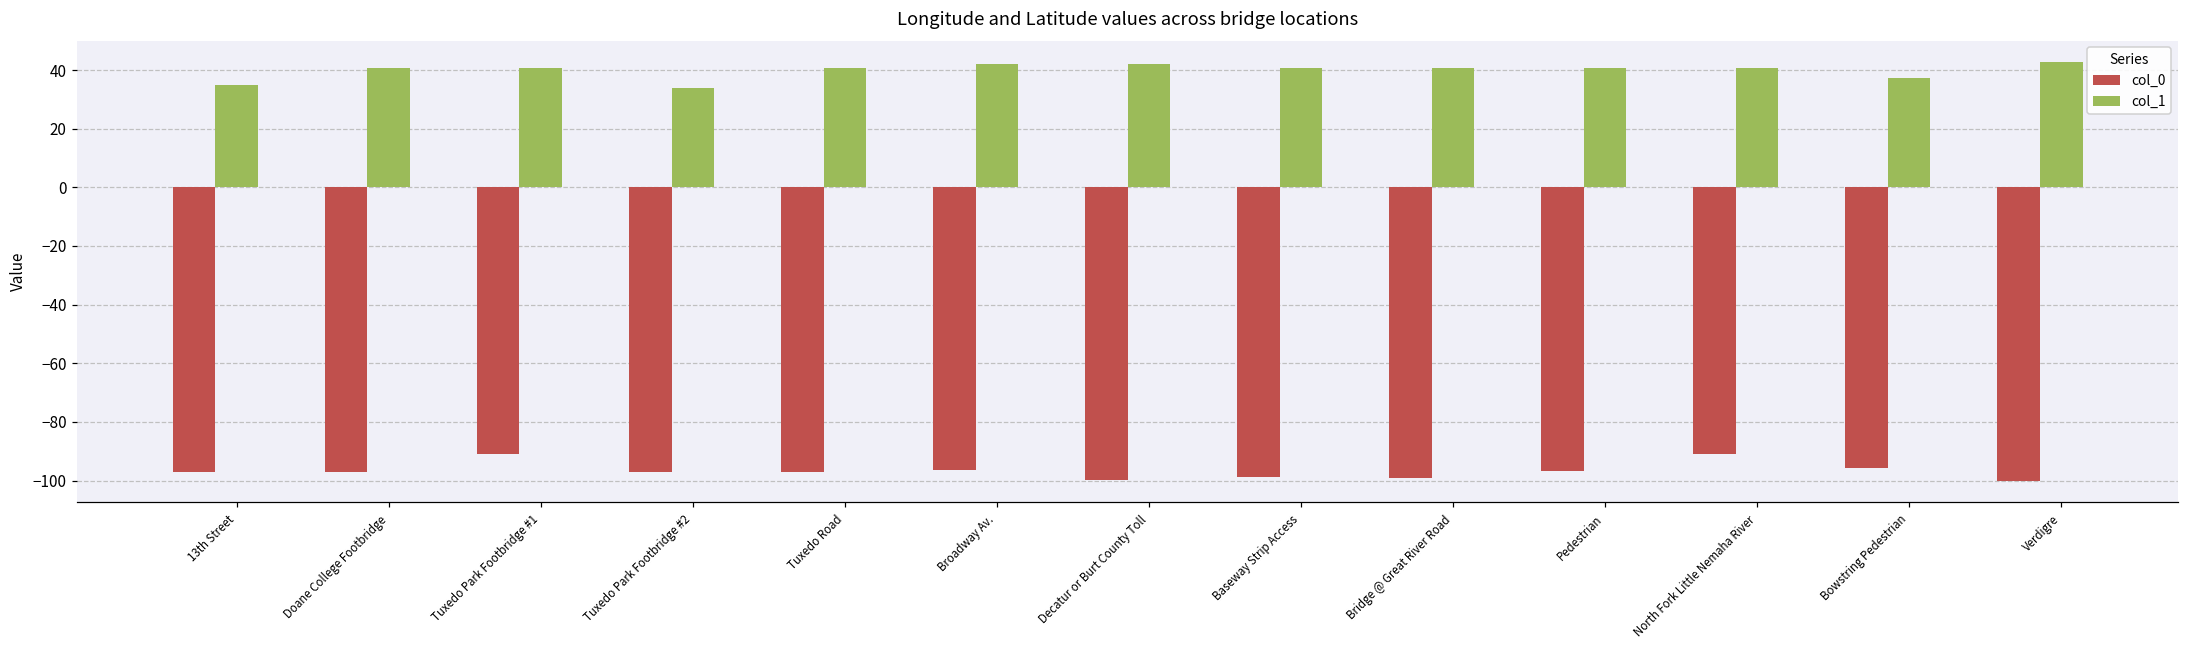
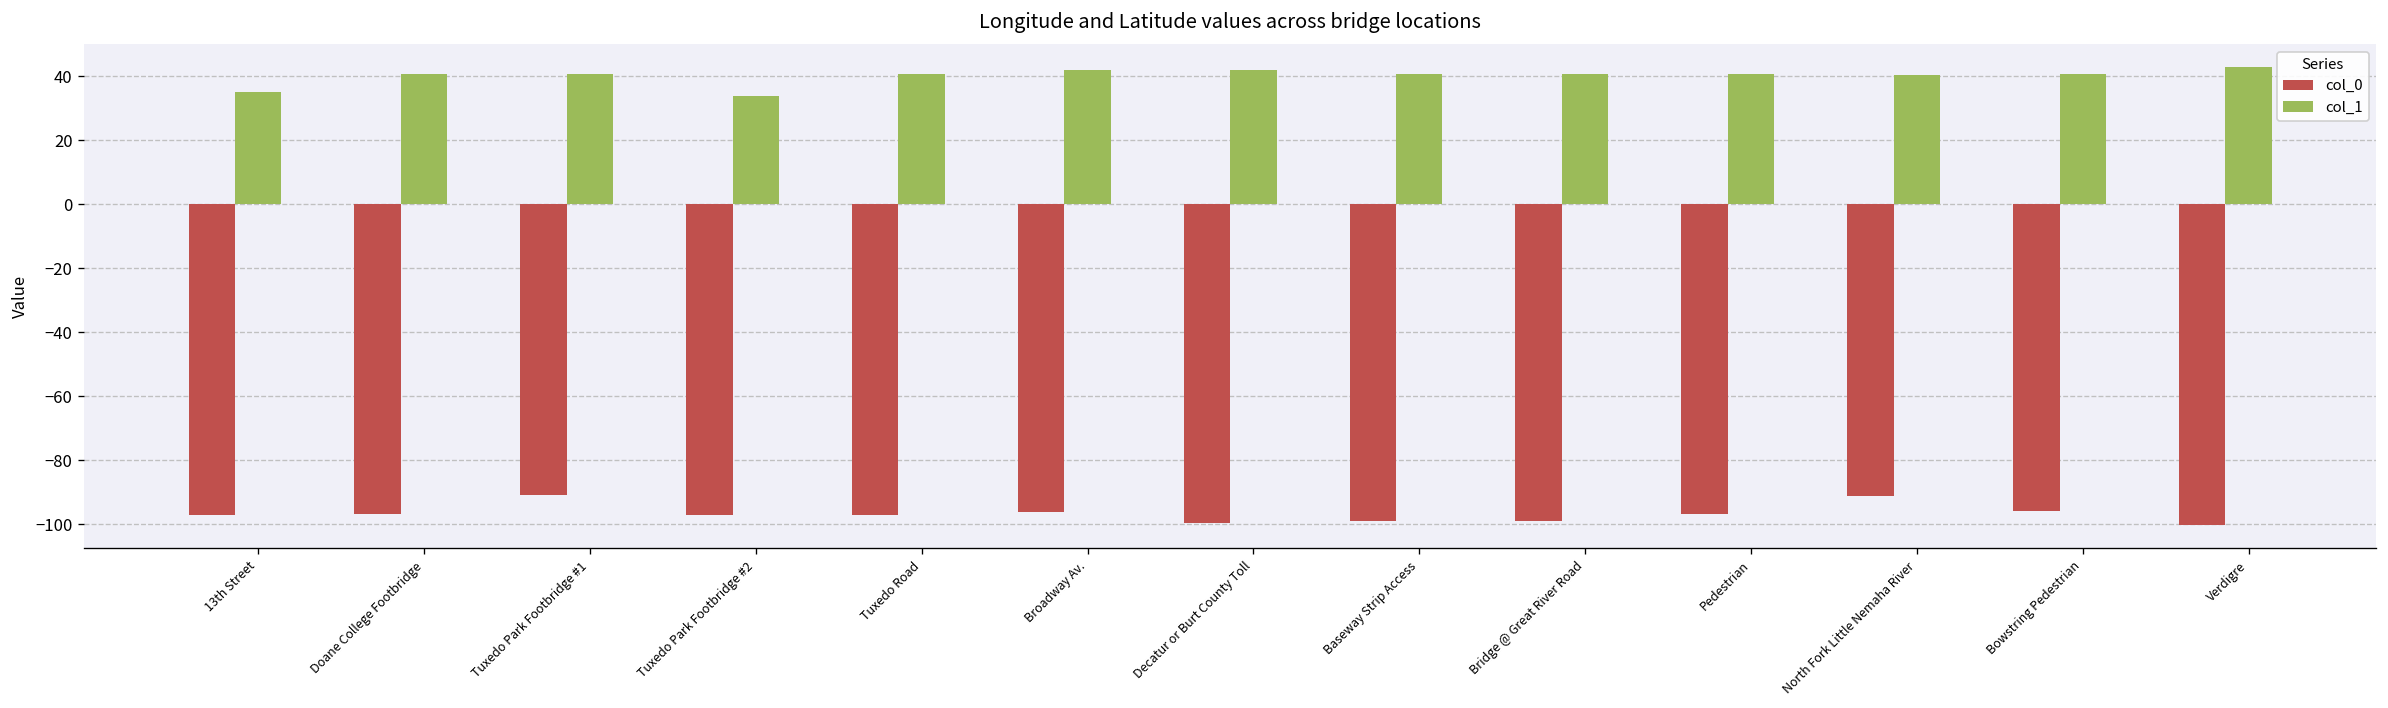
  {
    "col_0": {
      "13th Street": -97,
      "Doane College Footbridge": -97,
      "Tuxedo Park Footbridge #1": -91,
      "Tuxedo Park Footbridge #2": -97,
      "Tuxedo Road": -97,
      "Broadway Av.": -96,
      "Decatur or Burt County Toll": -100,
      "Baseway Strip Access": -99,
      "Bridge @ Great River Road": -99,
      "Pedestrian": -97,
      "North Fork Little Nemaha River": -91,
      "Bowstring Pedestrian": -96,
      "Verdigre": -100
    },
    "col_1": {
      "13th Street": 35,
      "Doane College Footbridge": 41,
      "Tuxedo Park Footbridge #1": 41,
      "Tuxedo Park Footbridge #2": 34,
      "Tuxedo Road": 41,
      "Broadway Av.": 42,
      "Decatur or Burt County Toll": 42,
      "Baseway Strip Access": 41,
      "Bridge @ Great River Road": 41,
      "Pedestrian": 41,
      "North Fork Little Nemaha River": 41,
-     "Bowstring Pedestrian": 37,
+     "Bowstring Pedestrian": 41,
      "Verdigre": 43
    }
  }
